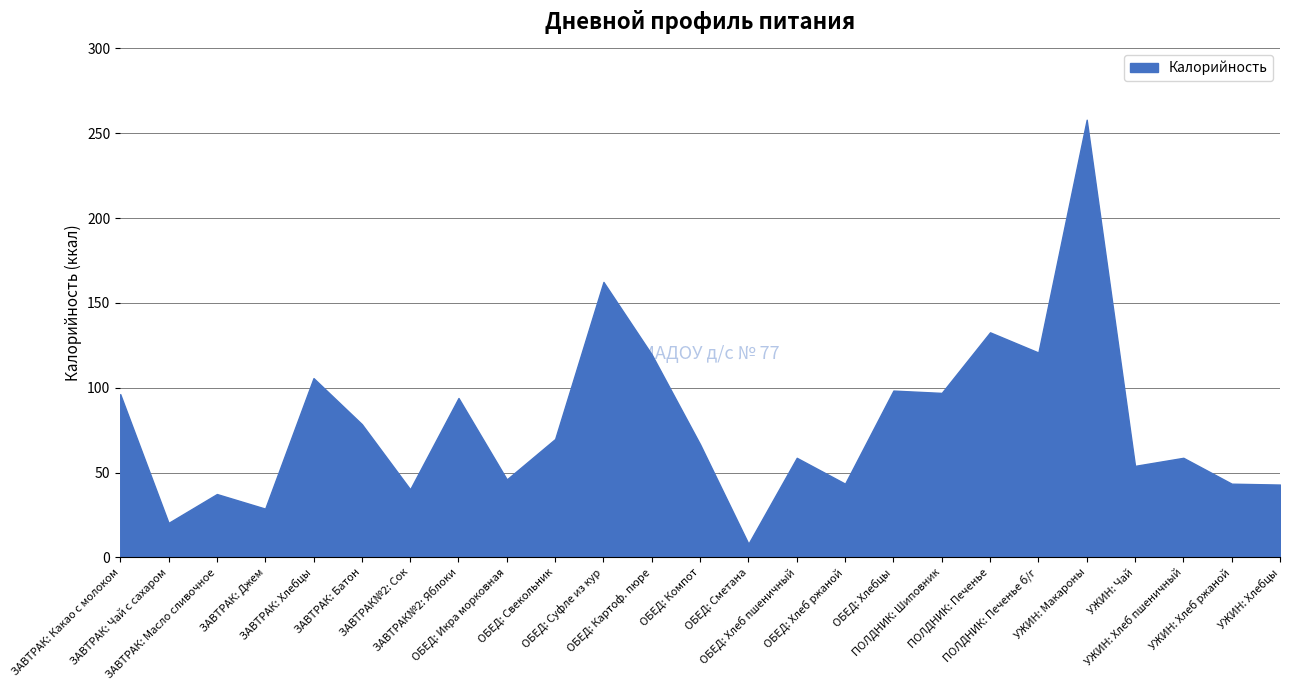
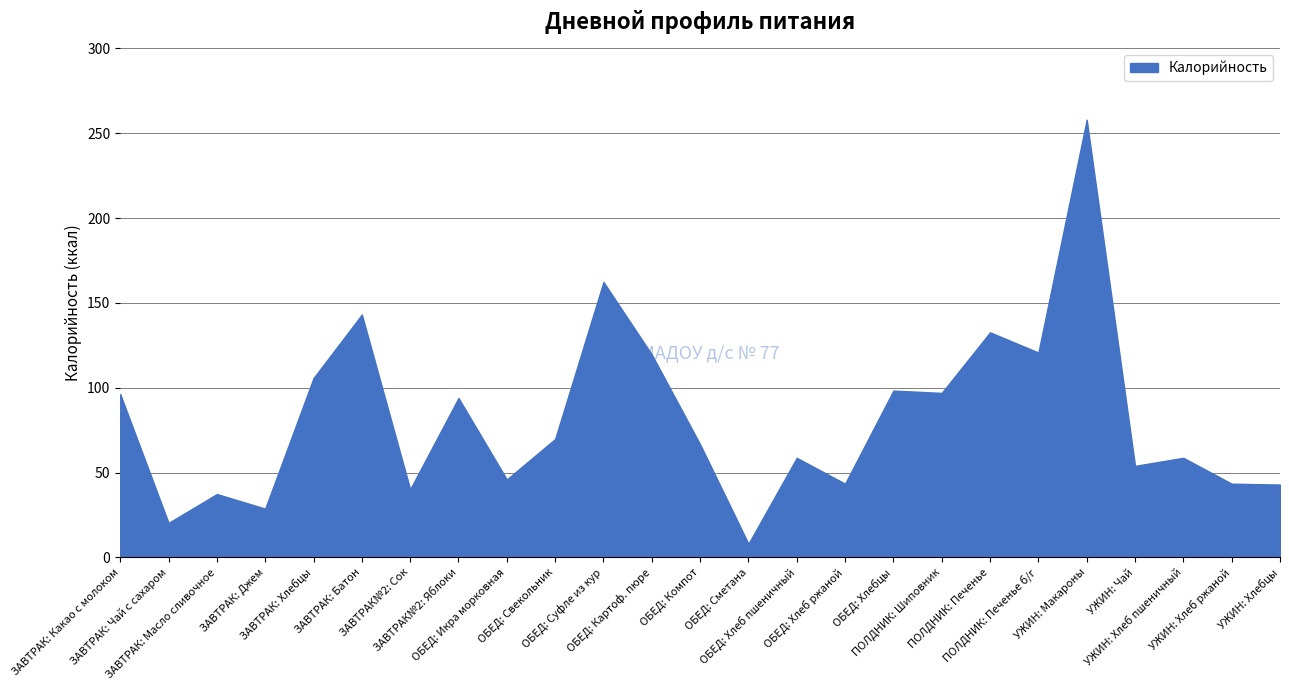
  {
    "ЗАВТРАК: Какао с молоком": 96,
    "ЗАВТРАК: Чай с сахаром": 20,
    "ЗАВТРАК: Масло сливочное": 37,
    "ЗАВТРАК: Джем": 29,
    "ЗАВТРАК: Хлебцы": 106,
-   "ЗАВТРАК: Батон": 79,
+   "ЗАВТРАК: Батон": 143,
    "ЗАВТРАК№2: Сок": 40,
    "ЗАВТРАК№2: Яблоки": 94,
    "ОБЕД: Икра морковная": 46,
    "ОБЕД: Свекольник": 70,
    "ОБЕД: Суфле из кур": 162,
    "ОБЕД: Компот": 67,
    "ОБЕД: Сметана": 8,
    "ОБЕД: Хлеб пшеничный": 59,
    "ОБЕД: Хлеб ржаной": 44,
    "ОБЕД: Хлебцы": 98,
    "ПОЛДНИК: Шиповник": 97,
    "ПОЛДНИК: Печенье": 133,
    "ПОЛДНИК: Печенье б/г": 121,
    "УЖИН: Макароны": 258,
    "УЖИН: Чай": 54,
    "УЖИН: Хлеб пшеничный": 59,
    "УЖИН: Хлеб ржаной": 44,
    "УЖИН: Хлебцы": 43
  }
